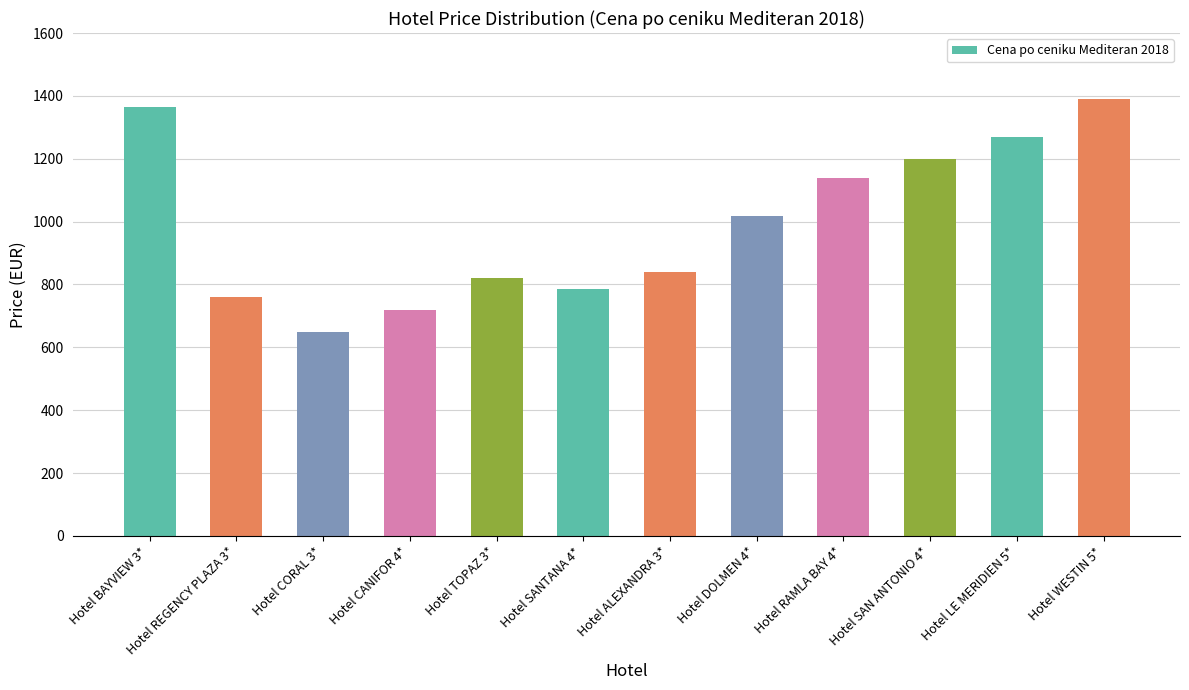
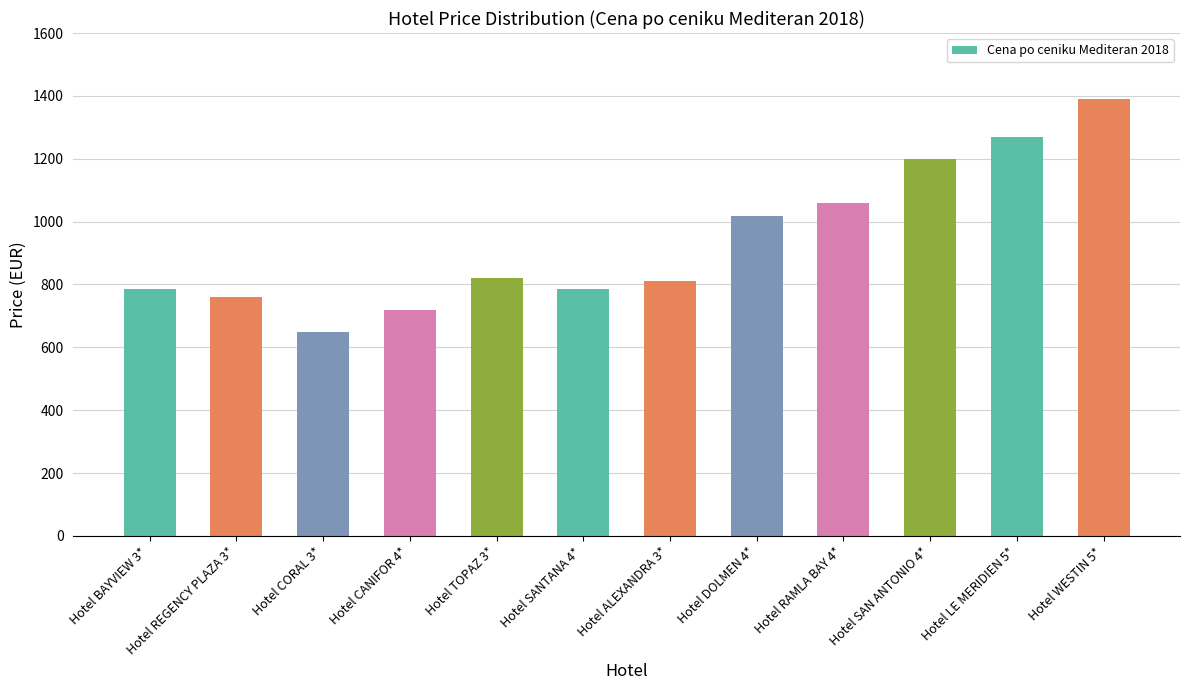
  {
-   "Hotel BAYVIEW 3*": 1370,
+   "Hotel BAYVIEW 3*": 790,
    "Hotel REGENCY PLAZA 3*": 760,
    "Hotel CORAL 3*": 650,
    "Hotel CANIFOR 4*": 720,
    "Hotel TOPAZ 3*": 820,
    "Hotel SANTANA 4*": 790,
-   "Hotel ALEXANDRA 3*": 840,
+   "Hotel ALEXANDRA 3*": 810,
    "Hotel DOLMEN 4*": 1020,
-   "Hotel RAMLA BAY 4*": 1140,
+   "Hotel RAMLA BAY 4*": 1060,
    "Hotel SAN ANTONIO 4*": 1200,
    "Hotel LE MERIDIEN 5*": 1270,
    "Hotel WESTIN 5*": 1390
  }
